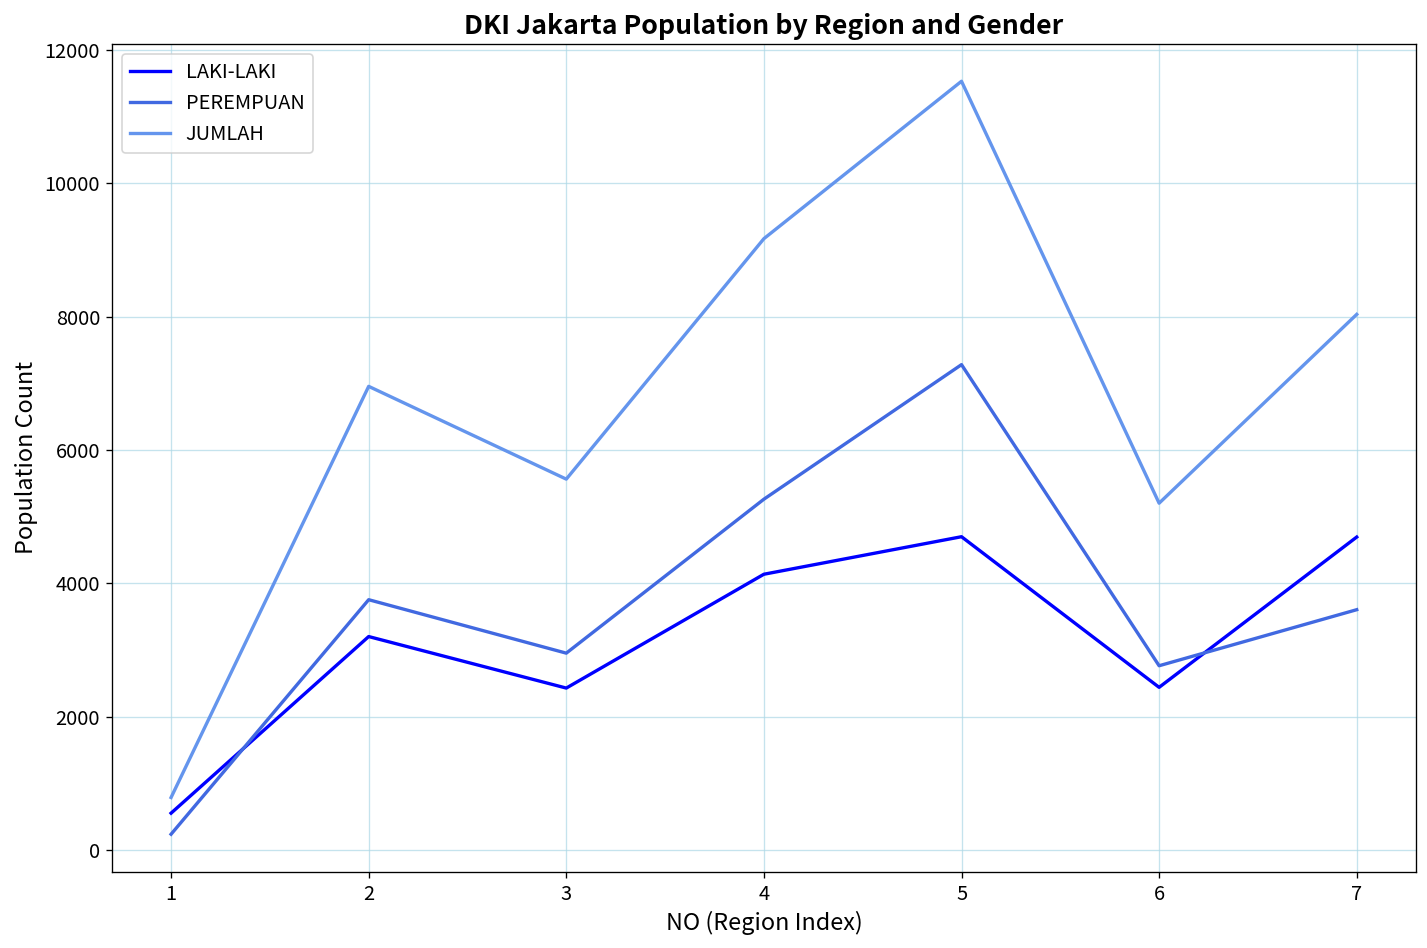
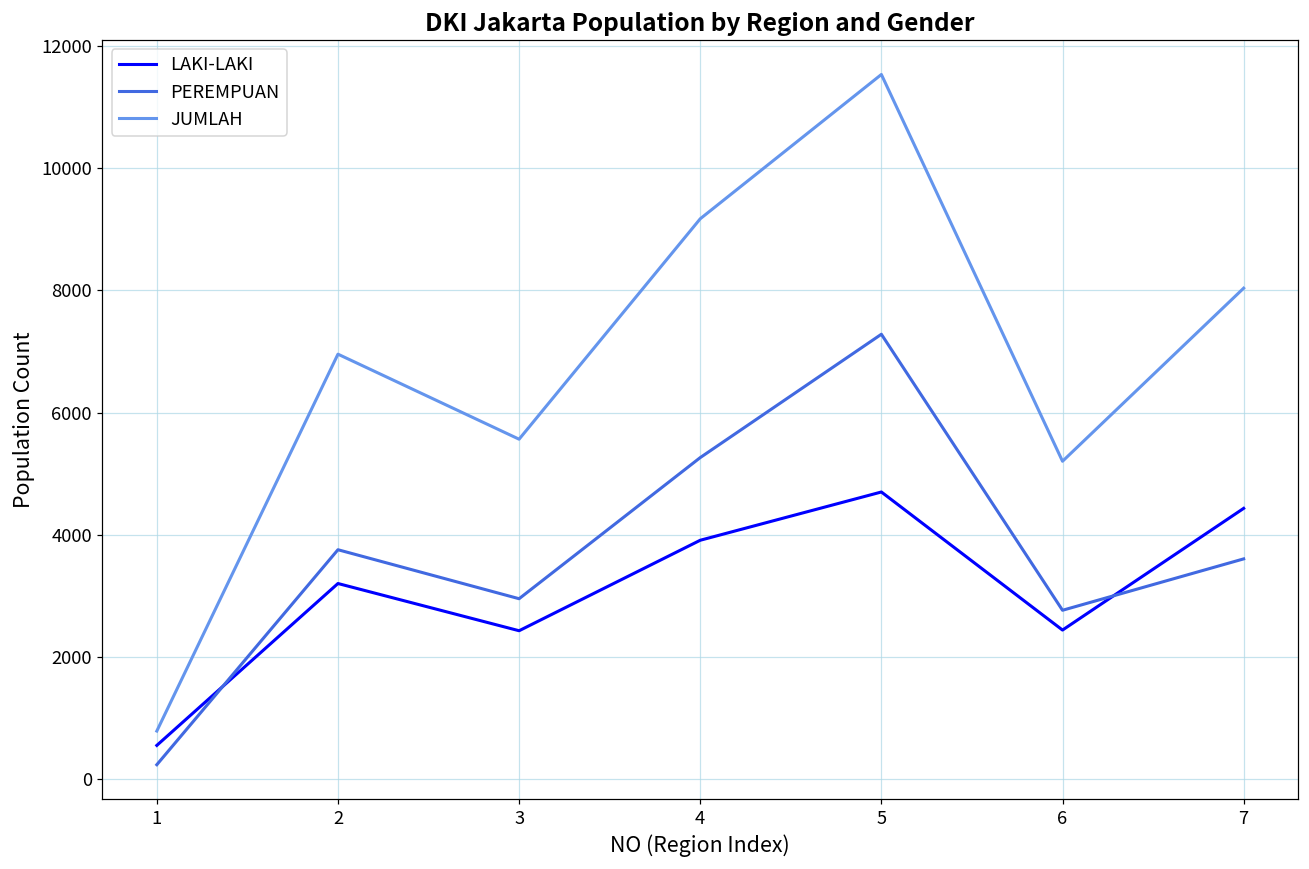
  {
    "LAKI-LAKI": {
      "1": 600,
      "2": 3200,
      "3": 2400,
-     "4": 4100,
+     "4": 3900,
      "5": 4700,
      "6": 2400,
-     "7": 4700
+     "7": 4400
    }
  }
